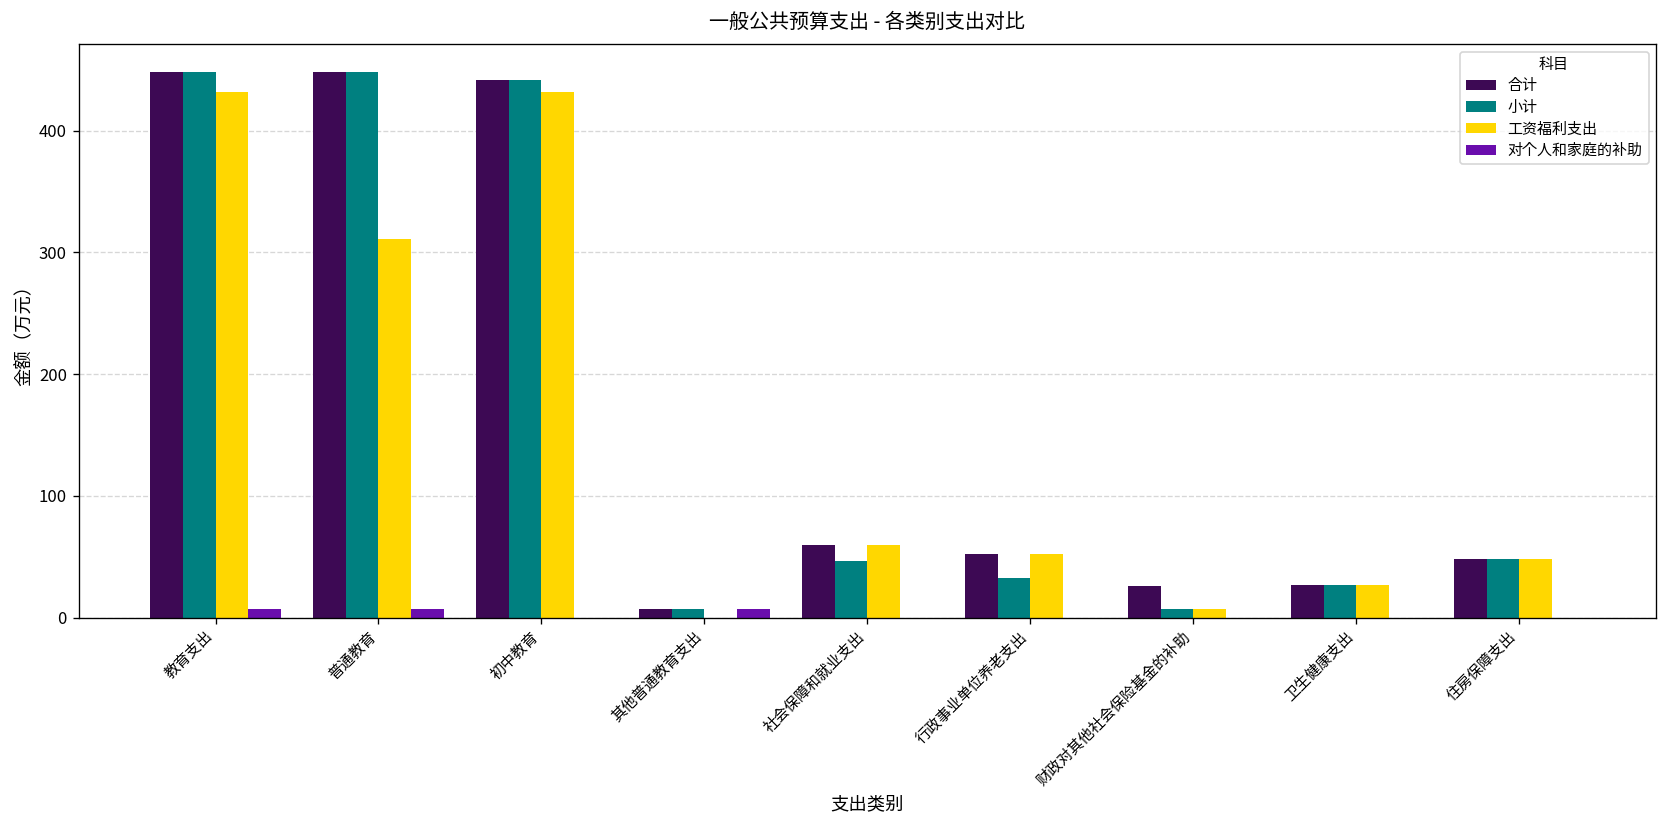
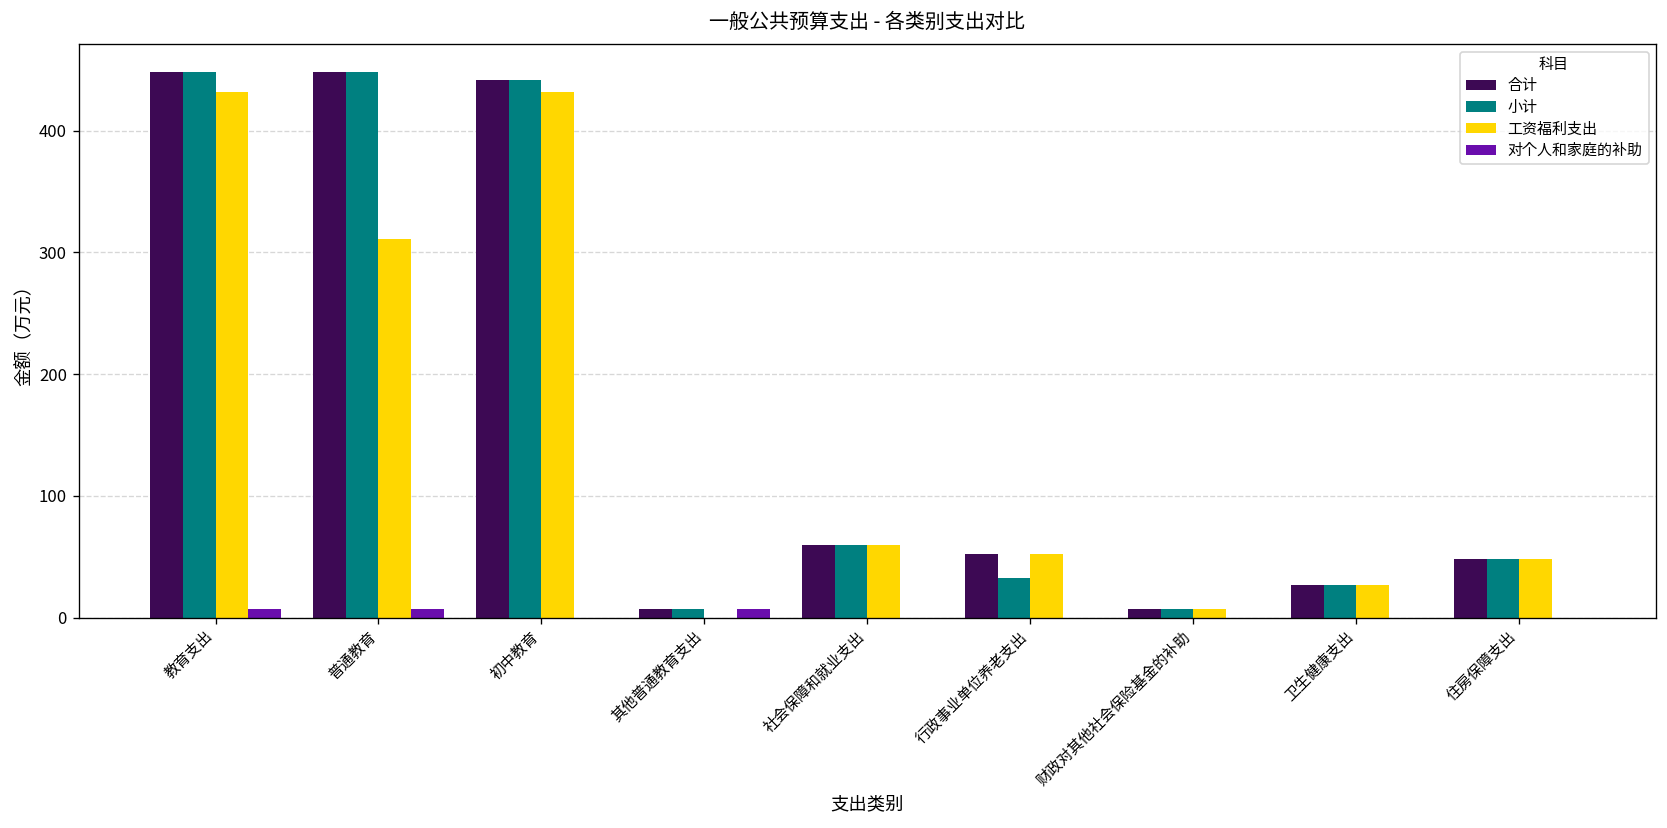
  {
    "合计": {
      "教育支出": 449,
      "普通教育": 449,
      "初中教育": 441,
      "其他普通教育支出": 7,
      "社会保障和就业支出": 60,
      "行政事业单位养老支出": 52,
-     "财政对其他社会保险基金的补助": 26,
+     "财政对其他社会保险基金的补助": 7,
      "卫生健康支出": 27,
      "住房保障支出": 48
    },
    "小计": {
      "教育支出": 449,
      "普通教育": 449,
      "初中教育": 441,
      "其他普通教育支出": 7,
-     "社会保障和就业支出": 47,
+     "社会保障和就业支出": 60,
      "行政事业单位养老支出": 33,
      "财政对其他社会保险基金的补助": 7,
      "卫生健康支出": 27,
      "住房保障支出": 48
    },
    "工资福利支出": {
      "教育支出": 432,
      "普通教育": 311,
      "初中教育": 432,
      "其他普通教育支出": 0,
      "社会保障和就业支出": 60,
      "行政事业单位养老支出": 52,
      "财政对其他社会保险基金的补助": 7,
      "卫生健康支出": 27,
      "住房保障支出": 48
    },
    "对个人和家庭的补助": {
      "教育支出": 7,
      "普通教育": 7,
      "初中教育": 0,
      "其他普通教育支出": 7,
      "社会保障和就业支出": 0,
      "行政事业单位养老支出": 0,
      "财政对其他社会保险基金的补助": 0,
      "卫生健康支出": 0,
      "住房保障支出": 0
    }
  }
